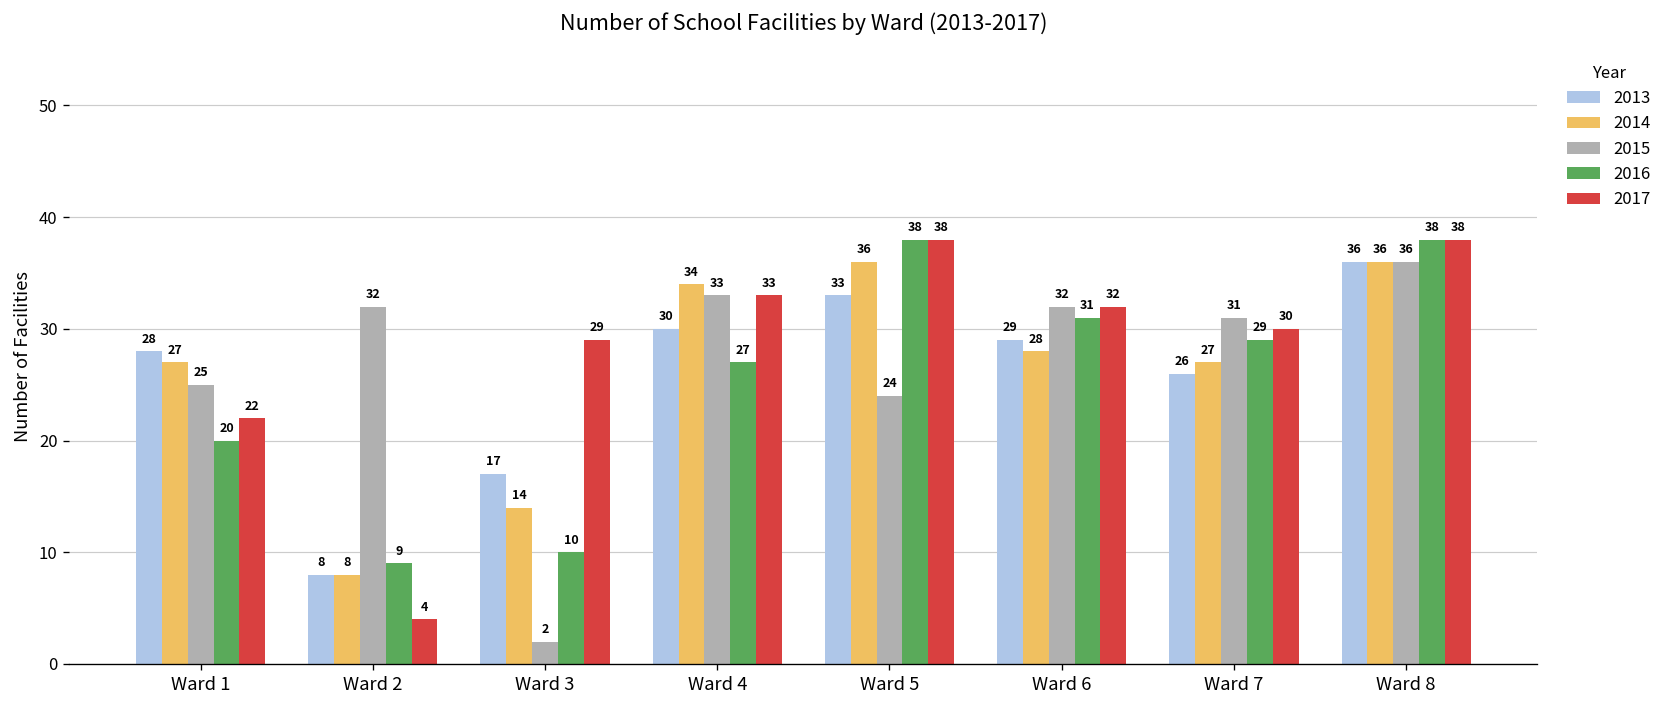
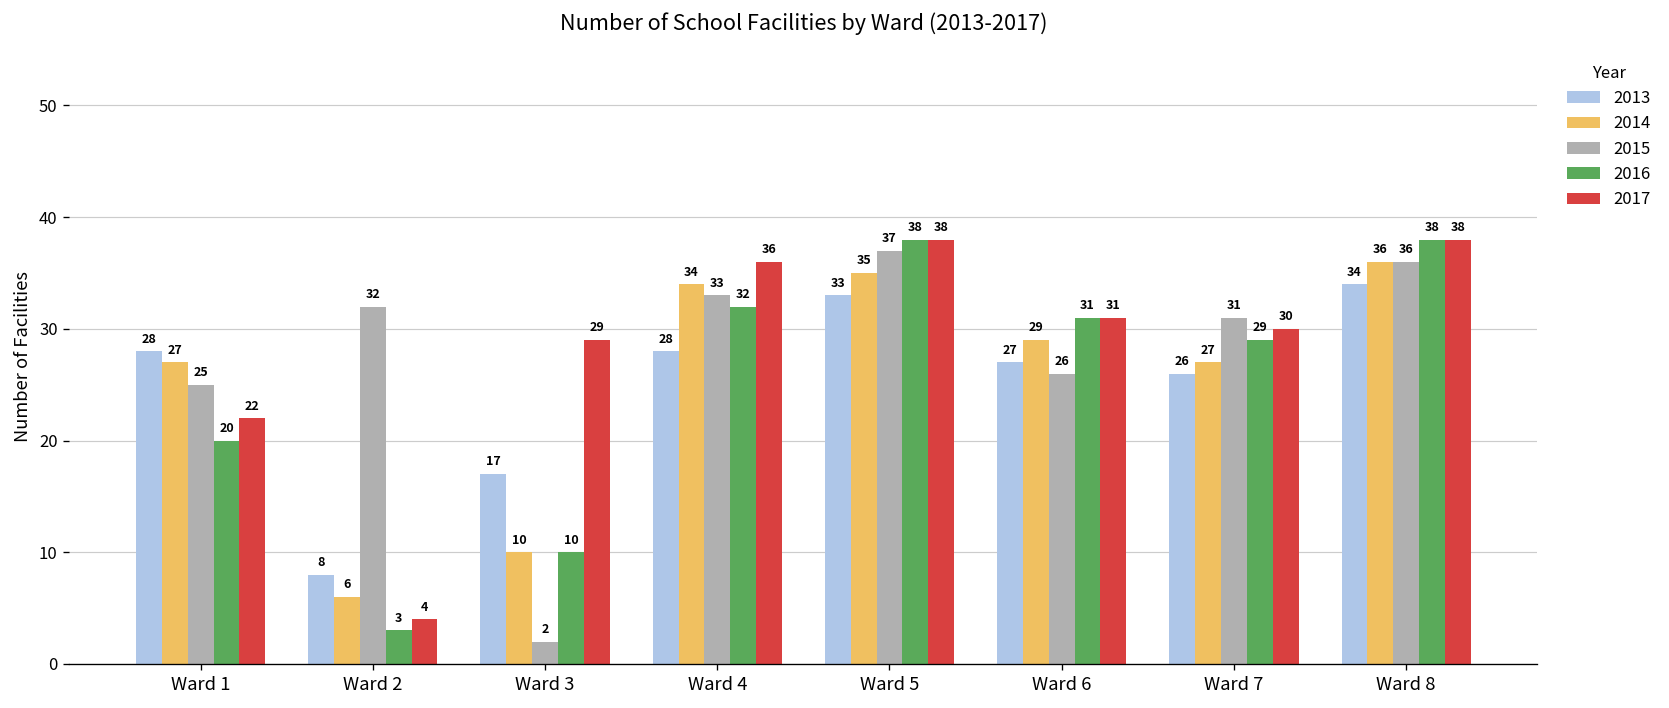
  {
    "2013": {
      "Ward 1": 28,
      "Ward 2": 8,
      "Ward 3": 17,
-     "Ward 4": 30,
+     "Ward 4": 28,
      "Ward 5": 33,
-     "Ward 6": 29,
+     "Ward 6": 27,
      "Ward 7": 26,
-     "Ward 8": 36
+     "Ward 8": 34
    },
    "2014": {
      "Ward 1": 27,
-     "Ward 2": 8,
-     "Ward 3": 14,
+     "Ward 2": 6,
+     "Ward 3": 10,
      "Ward 4": 34,
-     "Ward 5": 36,
-     "Ward 6": 28,
+     "Ward 5": 35,
+     "Ward 6": 29,
      "Ward 7": 27,
      "Ward 8": 36
    },
    "2015": {
      "Ward 1": 25,
      "Ward 2": 32,
      "Ward 3": 2,
      "Ward 4": 33,
-     "Ward 5": 24,
-     "Ward 6": 32,
+     "Ward 5": 37,
+     "Ward 6": 26,
      "Ward 7": 31,
      "Ward 8": 36
    },
    "2016": {
      "Ward 1": 20,
-     "Ward 2": 9,
+     "Ward 2": 3,
      "Ward 3": 10,
-     "Ward 4": 27,
+     "Ward 4": 32,
      "Ward 5": 38,
      "Ward 6": 31,
      "Ward 7": 29,
      "Ward 8": 38
    },
    "2017": {
      "Ward 1": 22,
      "Ward 2": 4,
      "Ward 3": 29,
-     "Ward 4": 33,
+     "Ward 4": 36,
      "Ward 5": 38,
-     "Ward 6": 32,
+     "Ward 6": 31,
      "Ward 7": 30,
      "Ward 8": 38
    }
  }
